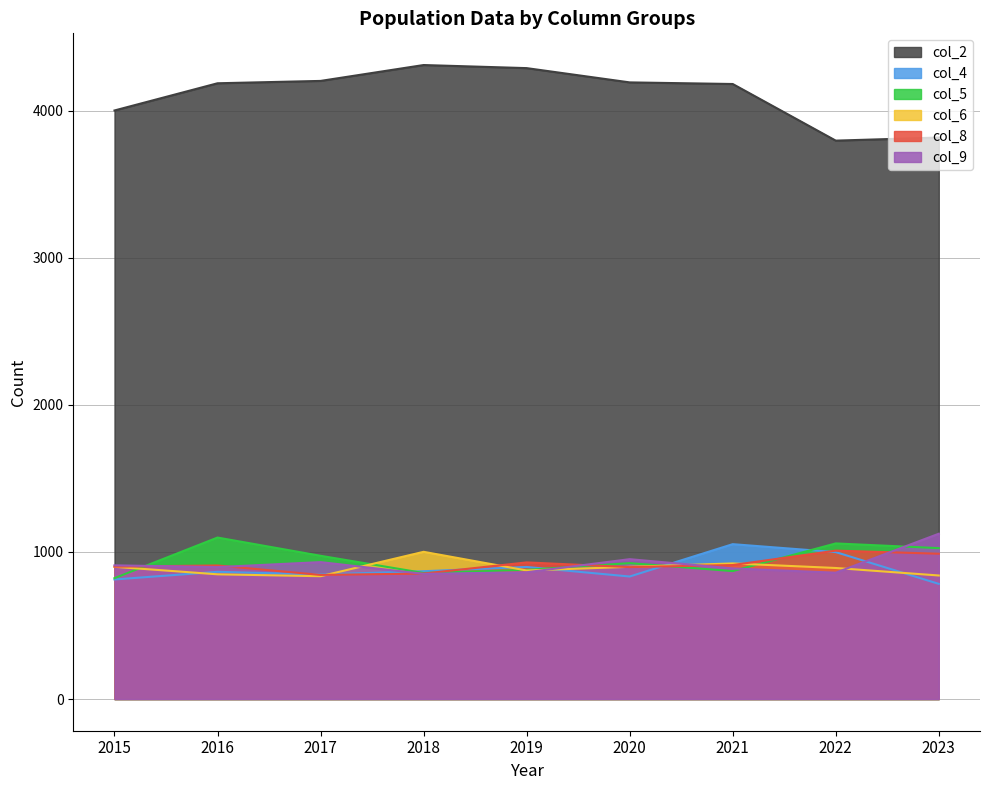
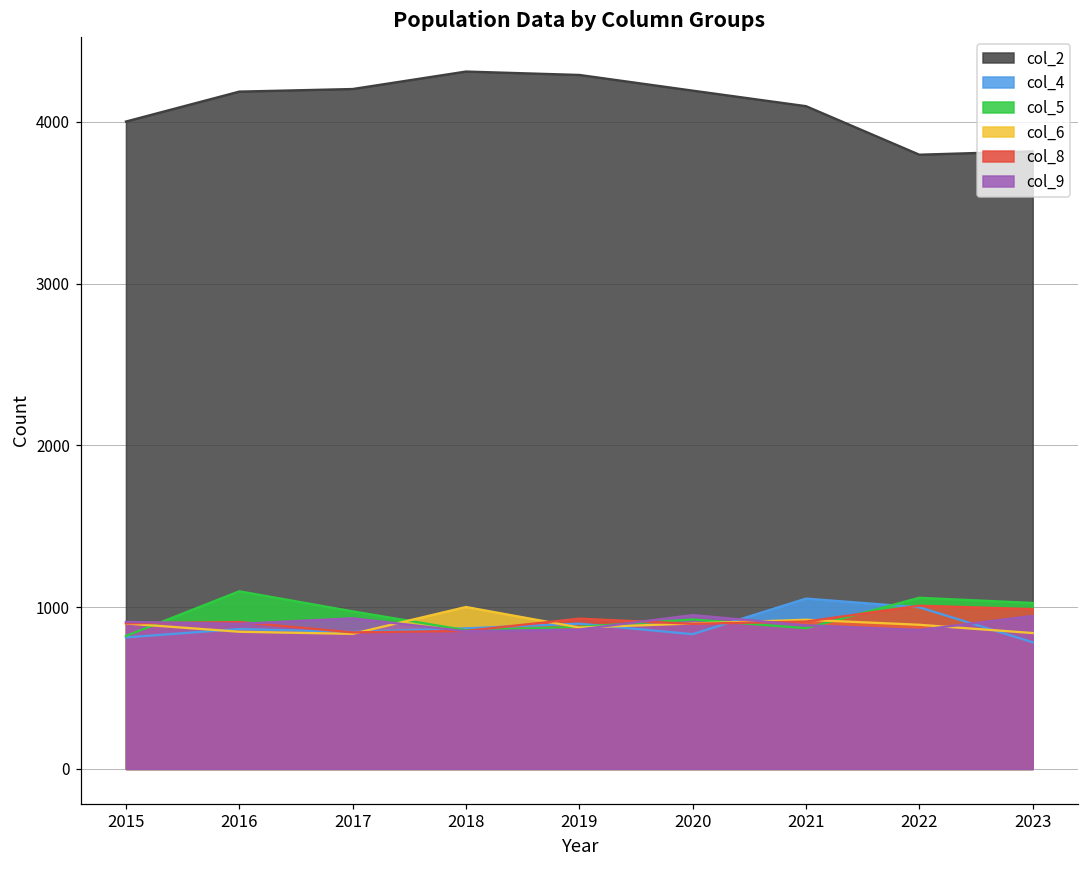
  {
    "col_2": {
      "2015": 4000,
      "2016": 4190,
      "2017": 4200,
      "2018": 4310,
      "2019": 4290,
      "2020": 4190,
-     "2021": 4180,
+     "2021": 4100,
      "2022": 3800
    },
    "col_4": {
      "2019": 900,
      "2020": 830,
      "2021": 1050,
      "2023": 780
    },
    "col_5": {
      "2016": 1100,
      "2017": 970,
      "2020": 920,
      "2021": 870,
      "2022": 1060,
      "2023": 1030
    },
    "col_6": {
      "2018": 1000,
      "2022": 890,
      "2023": 840
    },
    "col_8": {
      "2019": 930,
      "2023": 990
    },
    "col_9": {
      "2017": 930,
      "2020": 950,
      "2021": 890,
      "2022": 860,
-     "2023": 1120
+     "2023": 950
    }
  }
